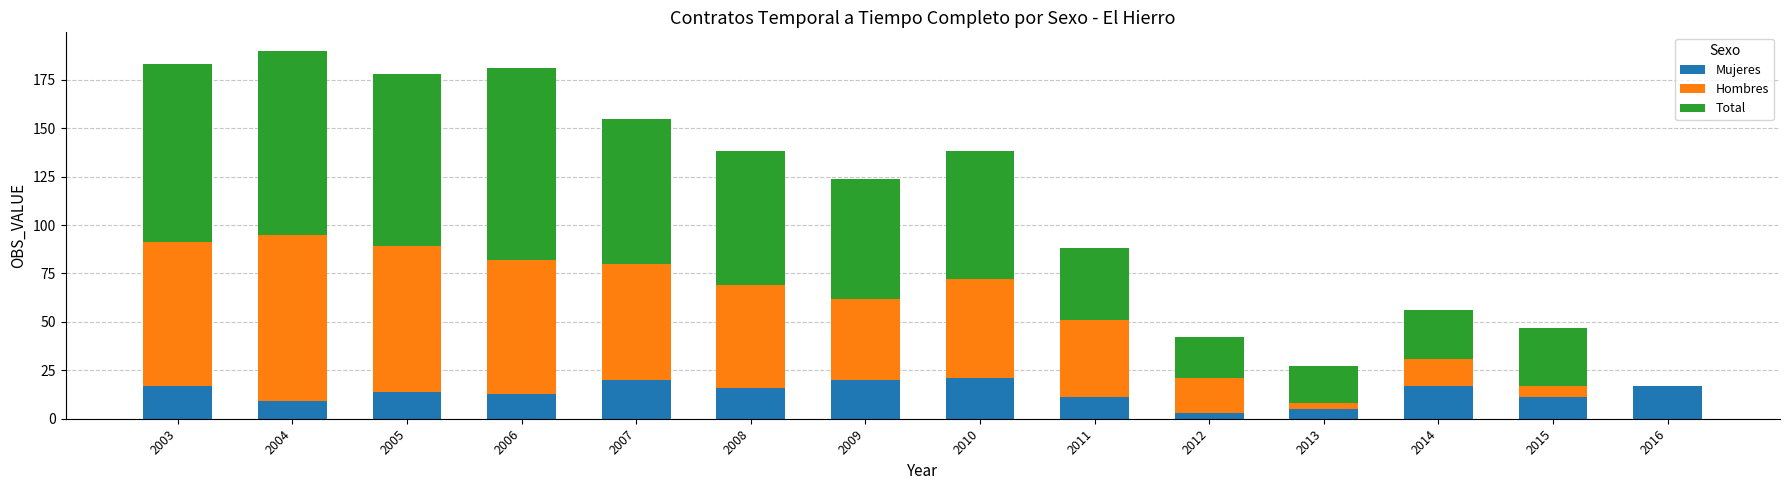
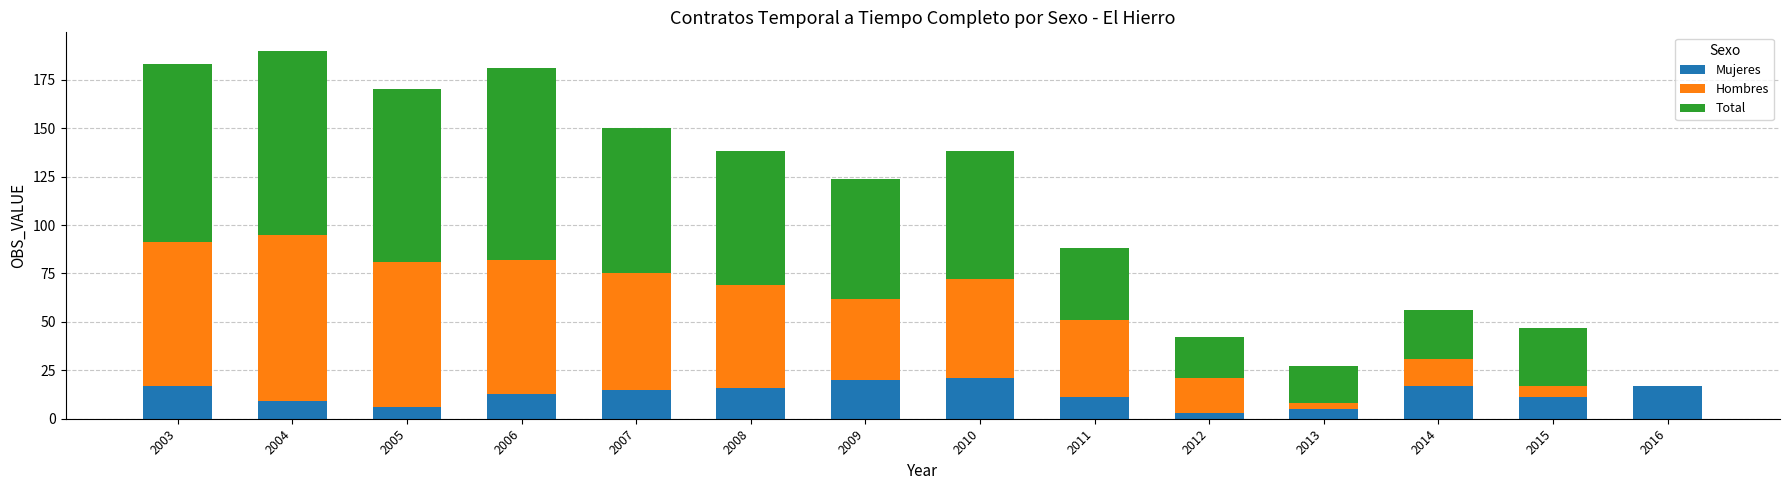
  {
    "Mujeres": {
      "2003": 17,
      "2004": 9,
-     "2005": 14,
+     "2005": 6,
      "2006": 13,
-     "2007": 20,
+     "2007": 15,
      "2008": 16,
      "2009": 20,
      "2010": 21,
      "2011": 11,
      "2012": 3,
      "2013": 5,
      "2014": 17,
      "2015": 11,
      "2016": 17
    },
    "Hombres": {
      "2003": 74,
      "2004": 86,
      "2005": 75,
      "2006": 69,
      "2007": 60,
      "2008": 53,
      "2009": 42,
      "2010": 51,
      "2011": 40,
      "2012": 18,
      "2013": 3,
      "2014": 14,
      "2015": 6,
      "2016": 0
    },
    "Total": {
      "2003": 92,
      "2004": 95,
      "2005": 89,
      "2006": 99,
      "2007": 75,
      "2008": 69,
      "2009": 62,
      "2010": 66,
      "2011": 37,
      "2012": 21,
      "2013": 19,
      "2014": 25,
      "2015": 30,
      "2016": 0
    }
  }
